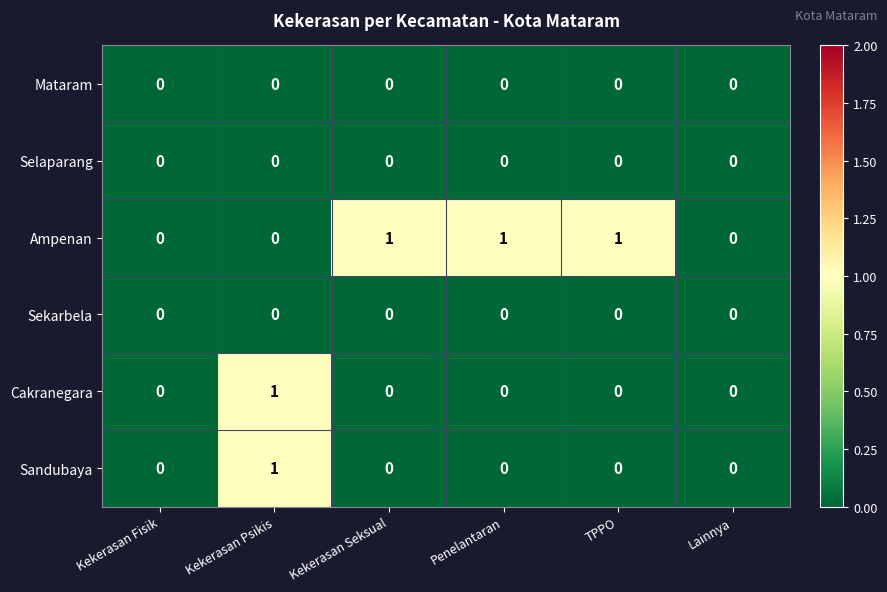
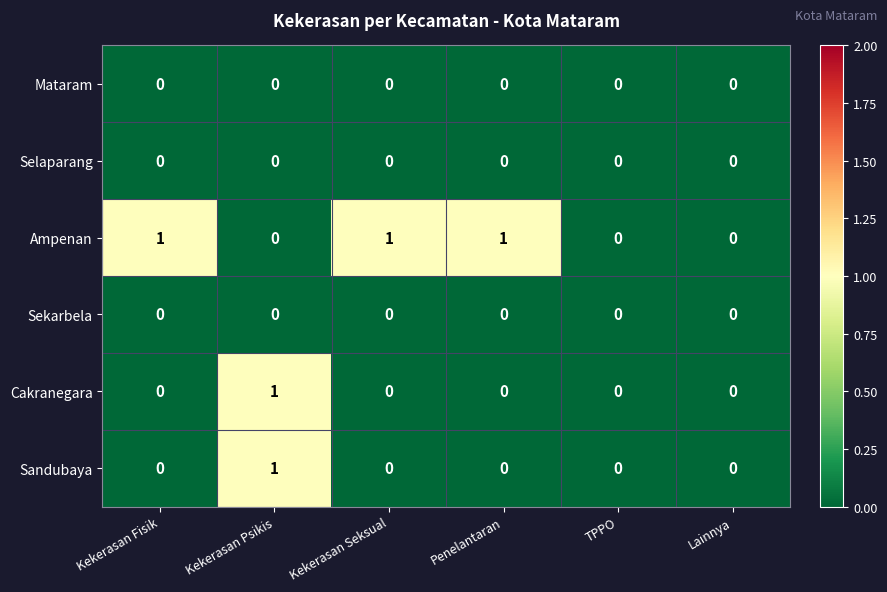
  {
    "Mataram": {
      "Kekerasan Fisik": 0,
      "Kekerasan Psikis": 0,
      "Kekerasan Seksual": 0,
      "Penelantaran": 0,
      "TPPO": 0,
      "Lainnya": 0
    },
    "Selaparang": {
      "Kekerasan Fisik": 0,
      "Kekerasan Psikis": 0,
      "Kekerasan Seksual": 0,
      "Penelantaran": 0,
      "TPPO": 0,
      "Lainnya": 0
    },
    "Ampenan": {
-     "Kekerasan Fisik": 0,
+     "Kekerasan Fisik": 1,
      "Kekerasan Psikis": 0,
      "Kekerasan Seksual": 1,
      "Penelantaran": 1,
-     "TPPO": 1,
+     "TPPO": 0,
      "Lainnya": 0
    },
    "Sekarbela": {
      "Kekerasan Fisik": 0,
      "Kekerasan Psikis": 0,
      "Kekerasan Seksual": 0,
      "Penelantaran": 0,
      "TPPO": 0,
      "Lainnya": 0
    },
    "Cakranegara": {
      "Kekerasan Fisik": 0,
      "Kekerasan Psikis": 1,
      "Kekerasan Seksual": 0,
      "Penelantaran": 0,
      "TPPO": 0,
      "Lainnya": 0
    },
    "Sandubaya": {
      "Kekerasan Fisik": 0,
      "Kekerasan Psikis": 1,
      "Kekerasan Seksual": 0,
      "Penelantaran": 0,
      "TPPO": 0,
      "Lainnya": 0
    }
  }
